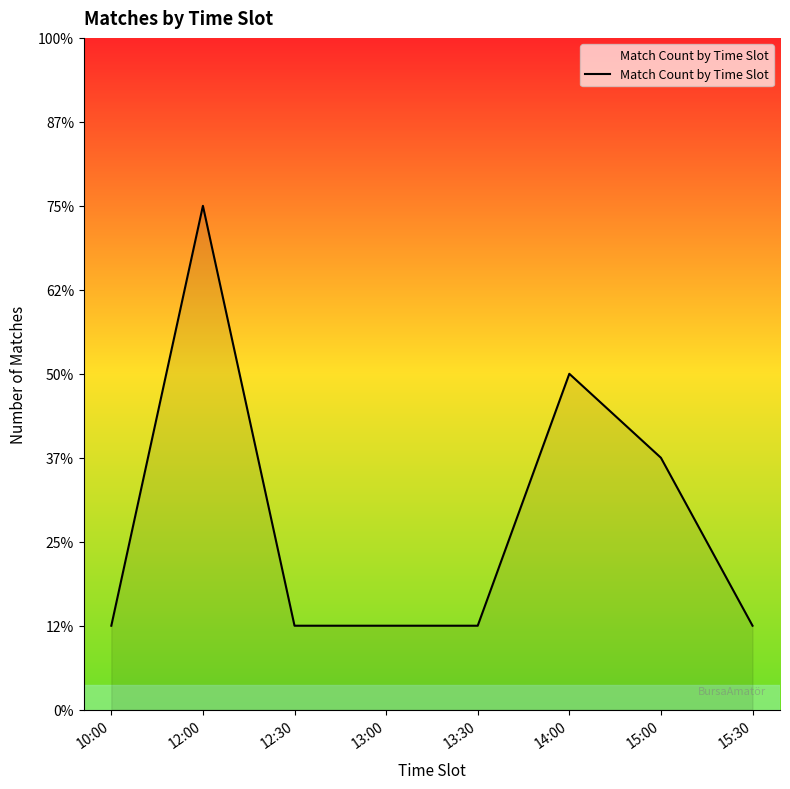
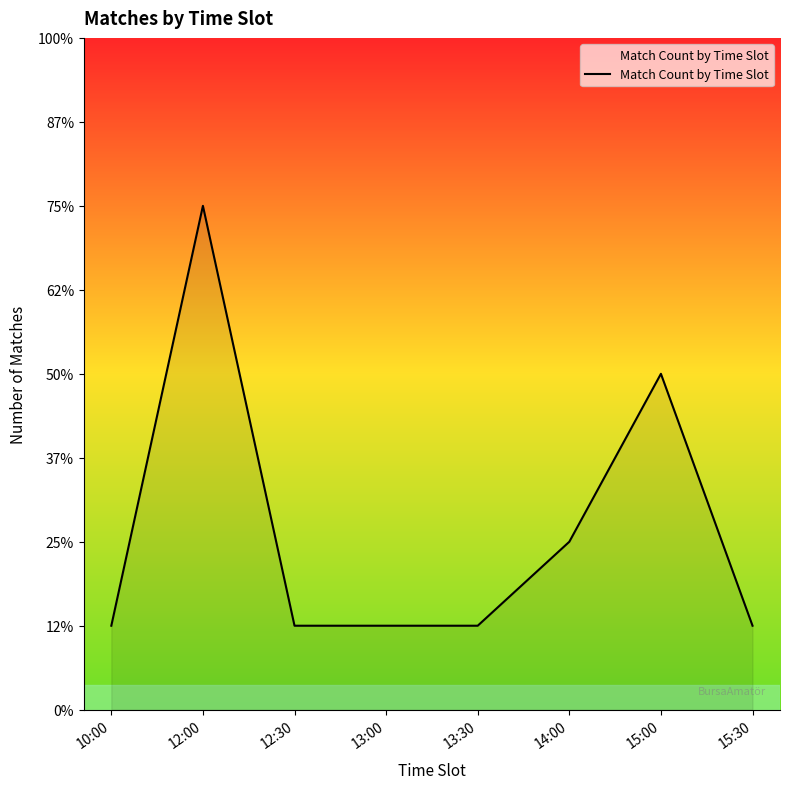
  {
    "10:00": "13%",
    "12:00": "75%",
    "12:30": "13%",
    "13:00": "13%",
    "13:30": "13%",
-   "14:00": "50%",
-   "15:00": "38%",
+   "14:00": "25%",
+   "15:00": "50%",
    "15:30": "13%"
  }
